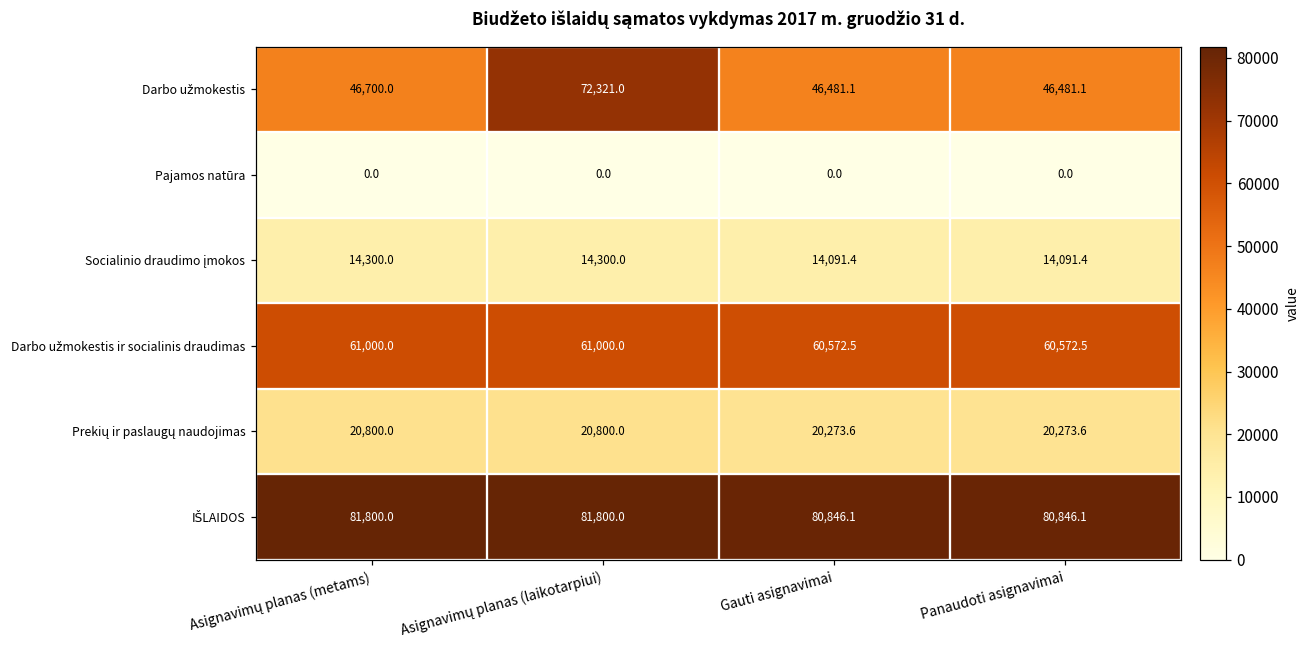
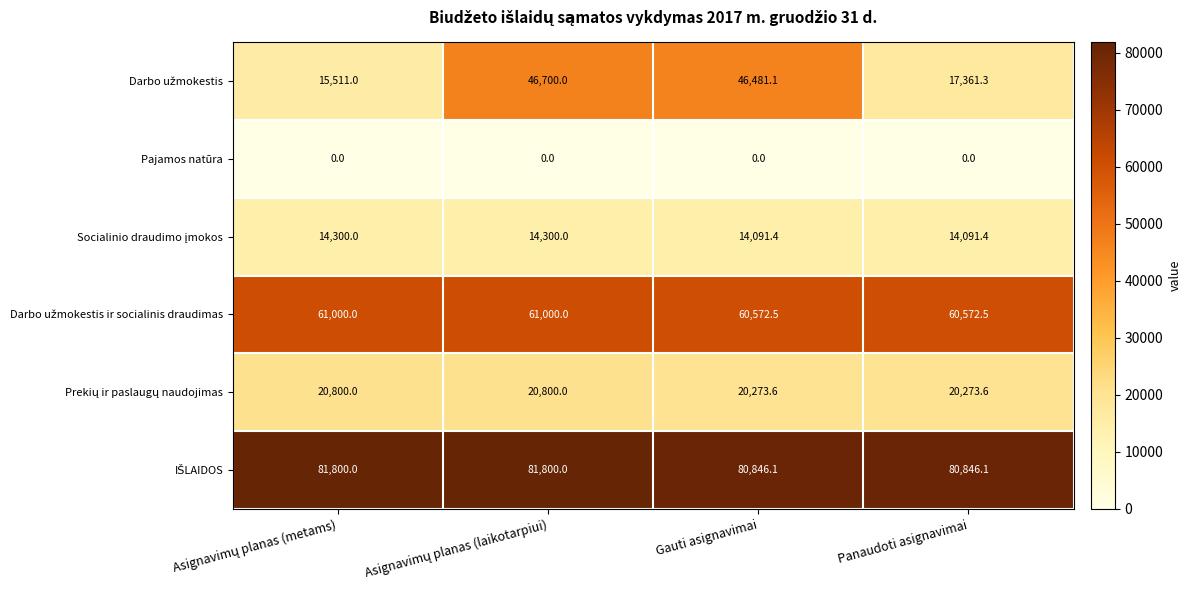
  {
    "Darbo užmokestis": {
-     "Asignavimų planas (metams)": "46,700.0",
-     "Asignavimų planas (laikotarpiui)": "72,321.0",
+     "Asignavimų planas (metams)": "15,511.0",
+     "Asignavimų planas (laikotarpiui)": "46,700.0",
      "Gauti asignavimai": "46,481.1",
-     "Panaudoti asignavimai": "46,481.1"
+     "Panaudoti asignavimai": "17,361.3"
    },
    "Pajamos natūra": {
      "Asignavimų planas (metams)": "0.0",
      "Asignavimų planas (laikotarpiui)": "0.0",
      "Gauti asignavimai": "0.0",
      "Panaudoti asignavimai": "0.0"
    },
    "Socialinio draudimo įmokos": {
      "Asignavimų planas (metams)": "14,300.0",
      "Asignavimų planas (laikotarpiui)": "14,300.0",
      "Gauti asignavimai": "14,091.4",
      "Panaudoti asignavimai": "14,091.4"
    },
    "Darbo užmokestis ir socialinis draudimas": {
      "Asignavimų planas (metams)": "61,000.0",
      "Asignavimų planas (laikotarpiui)": "61,000.0",
      "Gauti asignavimai": "60,572.5",
      "Panaudoti asignavimai": "60,572.5"
    },
    "Prekių ir paslaugų naudojimas": {
      "Asignavimų planas (metams)": "20,800.0",
      "Asignavimų planas (laikotarpiui)": "20,800.0",
      "Gauti asignavimai": "20,273.6",
      "Panaudoti asignavimai": "20,273.6"
    },
    "IŠLAIDOS": {
      "Asignavimų planas (metams)": "81,800.0",
      "Asignavimų planas (laikotarpiui)": "81,800.0",
      "Gauti asignavimai": "80,846.1",
      "Panaudoti asignavimai": "80,846.1"
    }
  }
